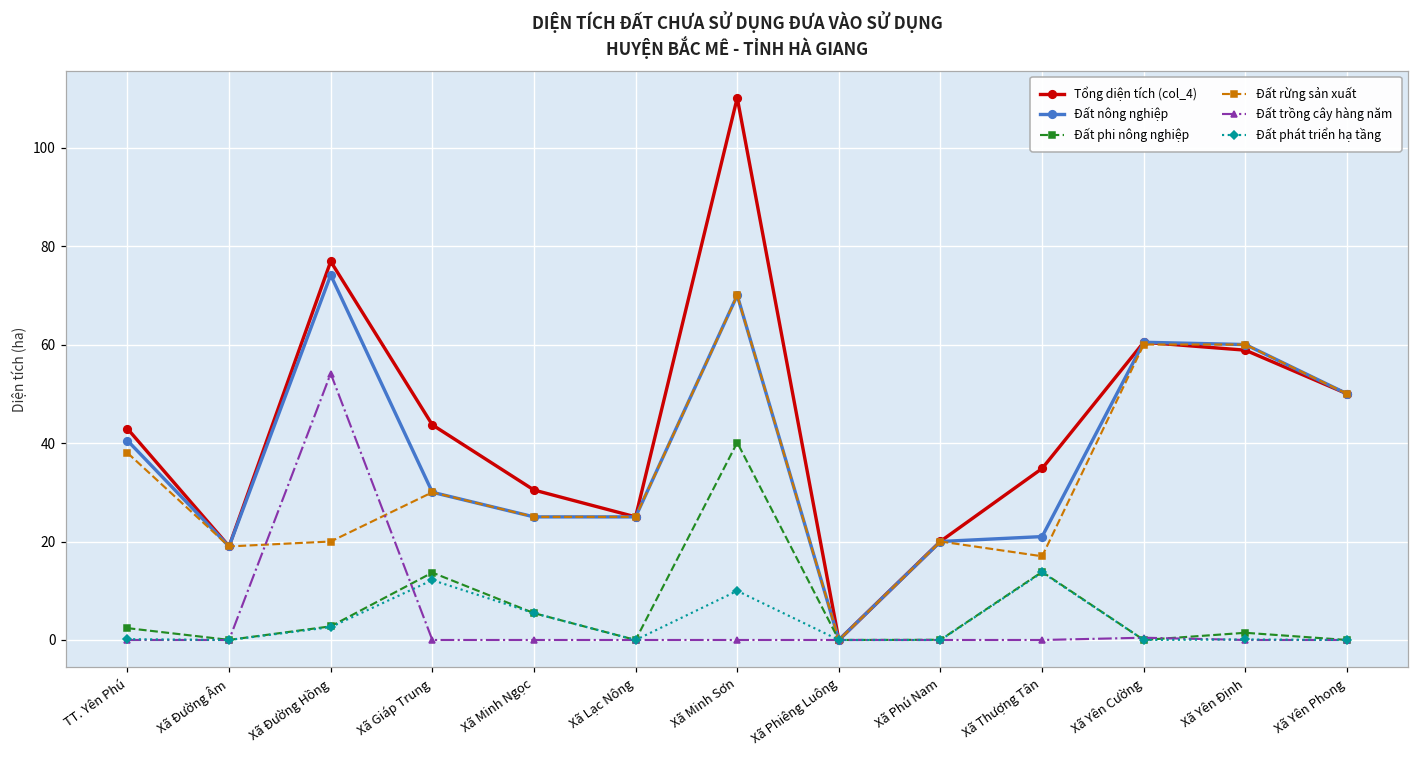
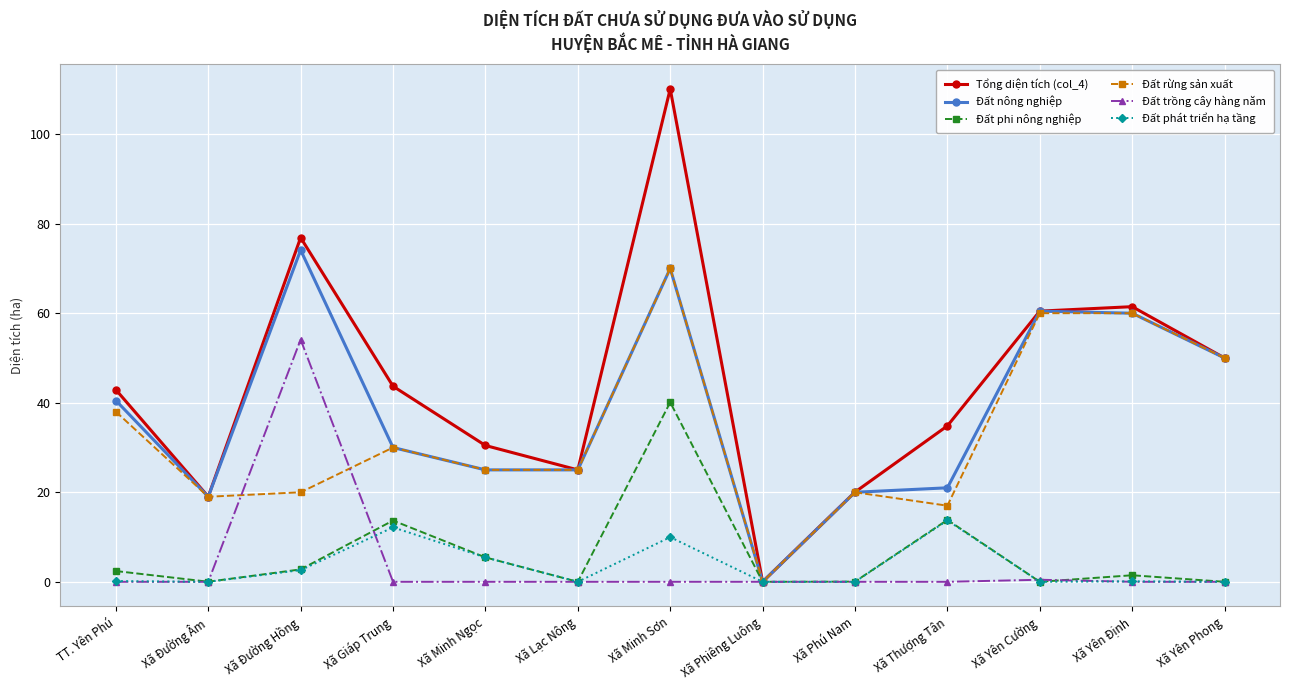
  {
    "Tổng diện tích (col_4)": {
      "TT. Yên Phú": 43,
      "Xã Đường Hồng": 77,
      "Xã Giáp Trung": 44,
      "Xã Minh Ngọc": 30,
      "Xã Minh Sơn": 110,
      "Xã Thượng Tân": 35,
-     "Xã Yên Định": 59
+     "Xã Yên Định": 61
    },
    "Đất nông nghiệp": {
      "TT. Yên Phú": 41,
      "Xã Đường Hồng": 74,
      "Xã Thượng Tân": 21
    },
    "Đất phi nông nghiệp": {
      "TT. Yên Phú": 2,
      "Xã Giáp Trung": 14,
      "Xã Minh Sơn": 40,
      "Xã Yên Định": 1
    },
    "Đất rừng sản xuất": {
      "TT. Yên Phú": 38,
      "Xã Đường Hồng": 20,
      "Xã Thượng Tân": 17
    },
    "Đất trồng cây hàng năm": {
      "Xã Đường Hồng": 54,
      "Xã Giáp Trung": 0,
      "Xã Minh Ngọc": 0,
      "Xã Minh Sơn": 0,
      "Xã Thượng Tân": 0
    },
    "Đất phát triển hạ tầng": {
      "Xã Giáp Trung": 12,
      "Xã Minh Sơn": 10
    }
  }
